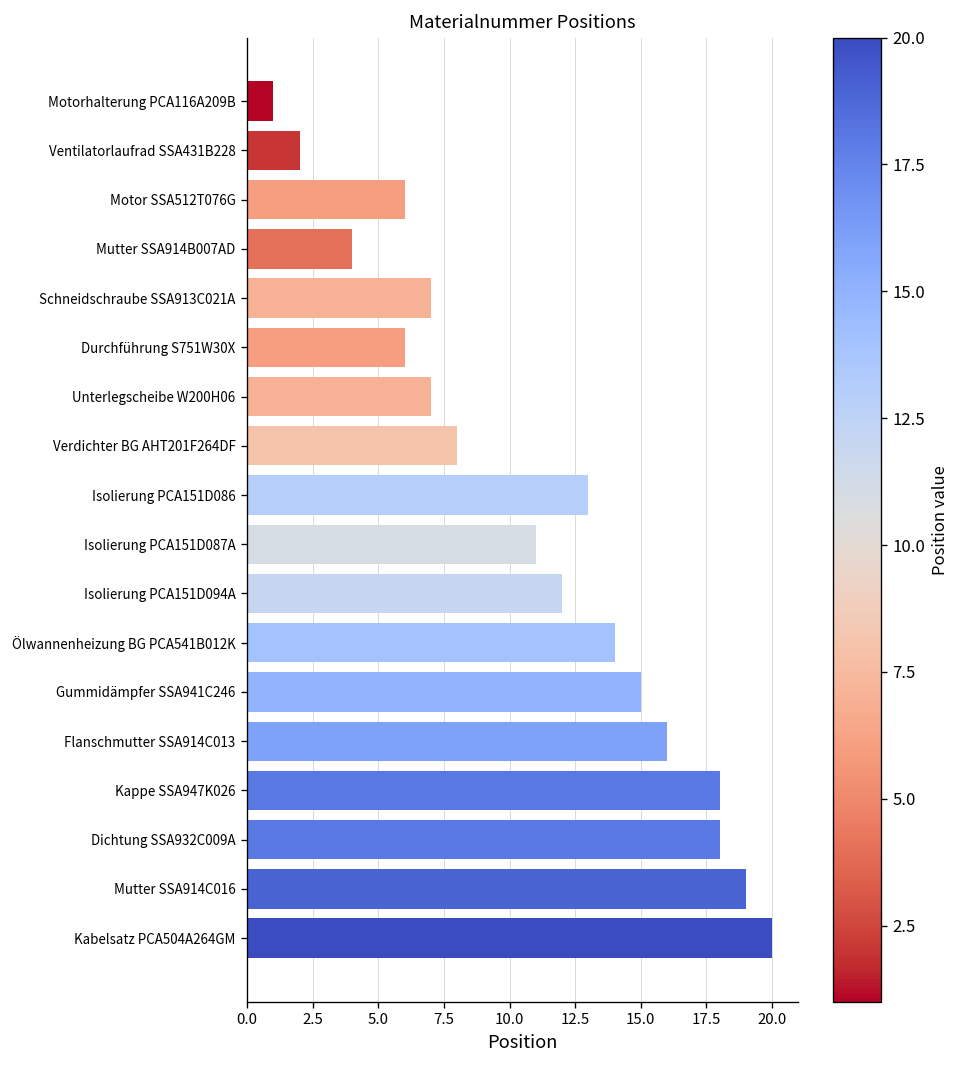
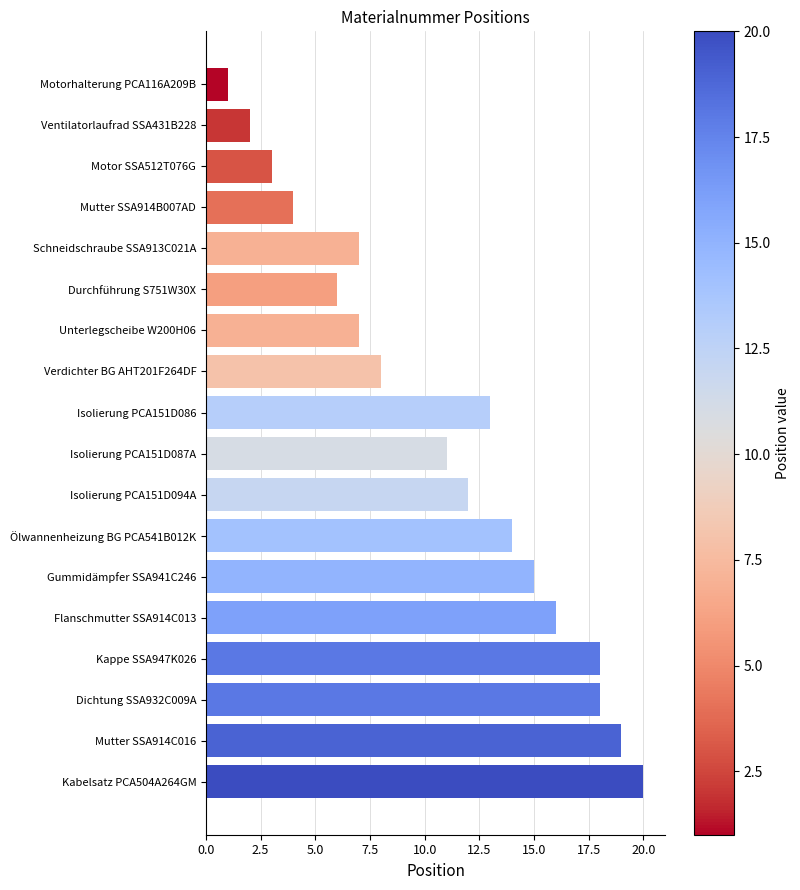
  {
    "Motorhalterung PCA116A209B": 1,
    "Ventilatorlaufrad SSA431B228": 2,
-   "Motor SSA512T076G": 6,
+   "Motor SSA512T076G": 3,
    "Mutter SSA914B007AD": 4,
    "Schneidschraube SSA913C021A": 7,
    "Durchführung S751W30X": 6,
    "Unterlegscheibe W200H06": 7,
    "Verdichter BG AHT201F264DF": 8,
    "Isolierung PCA151D086": 13,
    "Isolierung PCA151D087A": 11,
    "Isolierung PCA151D094A": 12,
    "Ölwannenheizung BG PCA541B012K": 14,
    "Gummidämpfer SSA941C246": 15,
    "Flanschmutter SSA914C013": 16,
    "Kappe SSA947K026": 18,
    "Dichtung SSA932C009A": 18,
    "Mutter SSA914C016": 19,
    "Kabelsatz PCA504A264GM": 20
  }
